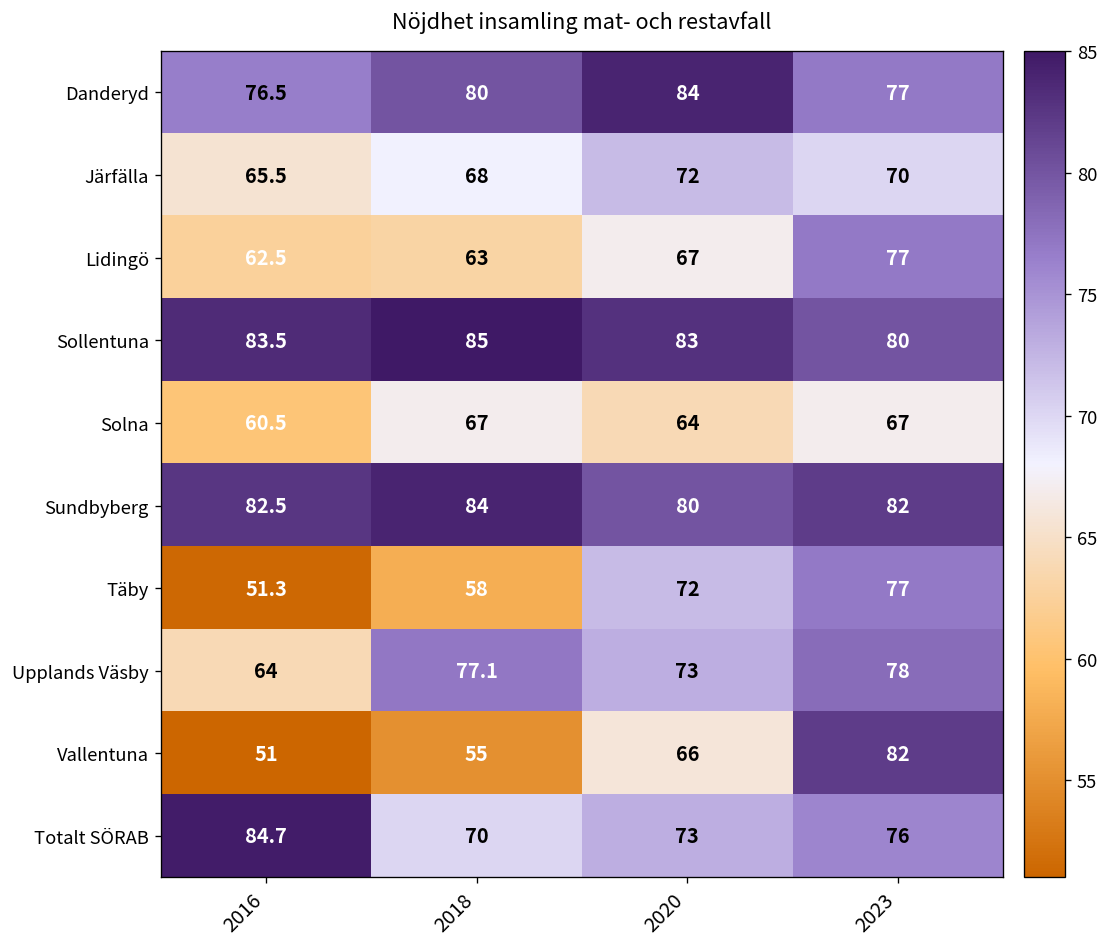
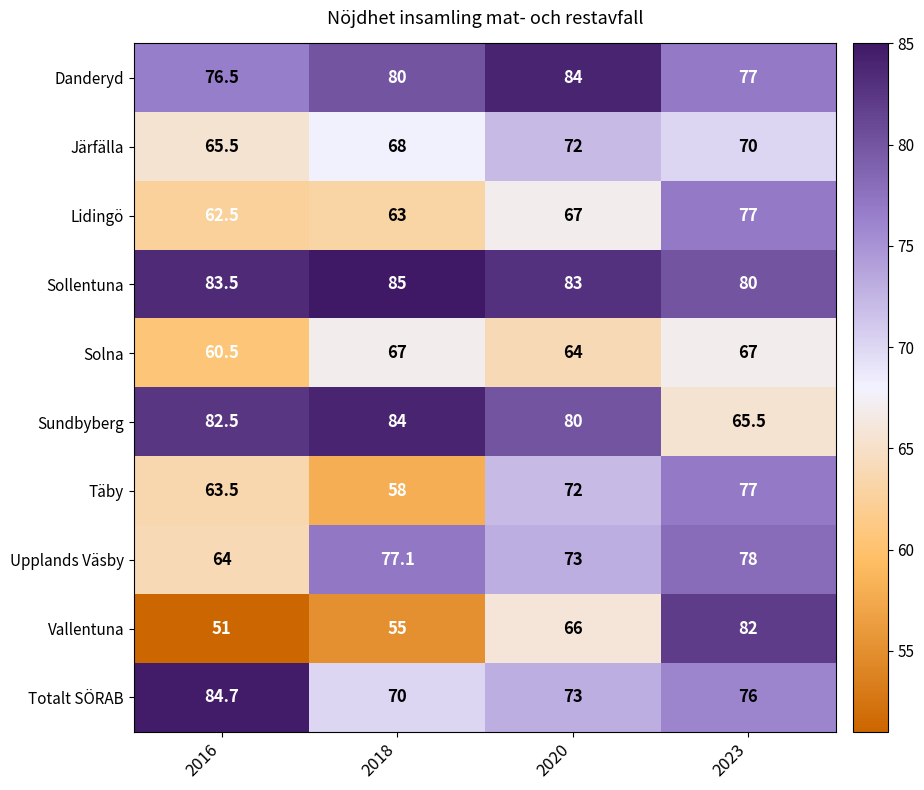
  {
    "Danderyd": {
      "2016": 76.5,
      "2018": 80,
      "2020": 84,
      "2023": 77
    },
    "Järfälla": {
      "2016": 65.5,
      "2018": 68,
      "2020": 72,
      "2023": 70
    },
    "Lidingö": {
      "2016": 62.5,
      "2018": 63,
      "2020": 67,
      "2023": 77
    },
    "Sollentuna": {
      "2016": 83.5,
      "2018": 85,
      "2020": 83,
      "2023": 80
    },
    "Solna": {
      "2016": 60.5,
      "2018": 67,
      "2020": 64,
      "2023": 67
    },
    "Sundbyberg": {
      "2016": 82.5,
      "2018": 84,
      "2020": 80,
-     "2023": 82
+     "2023": 65.5
    },
    "Täby": {
-     "2016": 51.3,
+     "2016": 63.5,
      "2018": 58,
      "2020": 72,
      "2023": 77
    },
    "Upplands Väsby": {
      "2016": 64,
      "2018": 77.1,
      "2020": 73,
      "2023": 78
    },
    "Vallentuna": {
      "2016": 51,
      "2018": 55,
      "2020": 66,
      "2023": 82
    },
    "Totalt SÖRAB": {
      "2016": 84.7,
      "2018": 70,
      "2020": 73,
      "2023": 76
    }
  }
